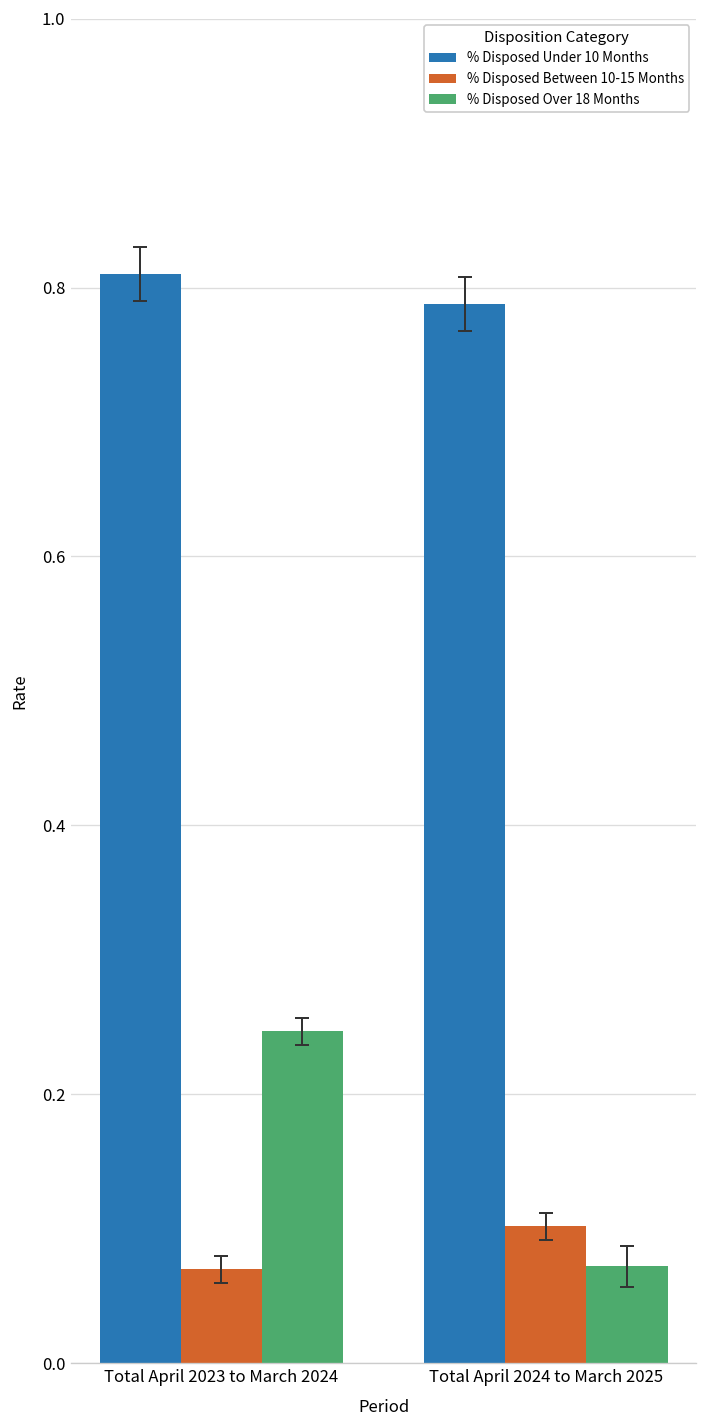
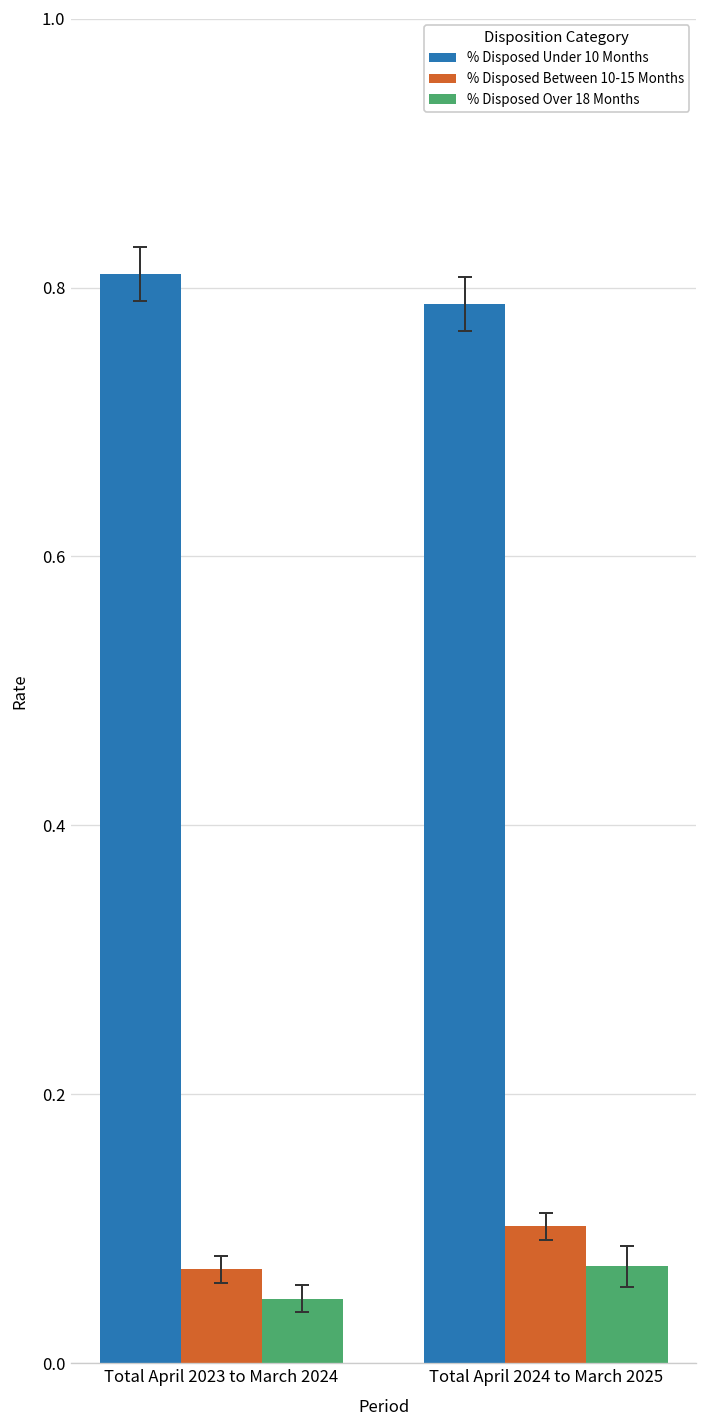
  {
    "% Disposed Between 10-15 Months": {
      "Total April 2023 to March 2024": 0.070,
      "Total April 2024 to March 2025": 0.102
    },
    "% Disposed Over 18 Months": {
-     "Total April 2023 to March 2024": 0.247,
+     "Total April 2023 to March 2024": 0.048,
      "Total April 2024 to March 2025": 0.072
    }
  }
